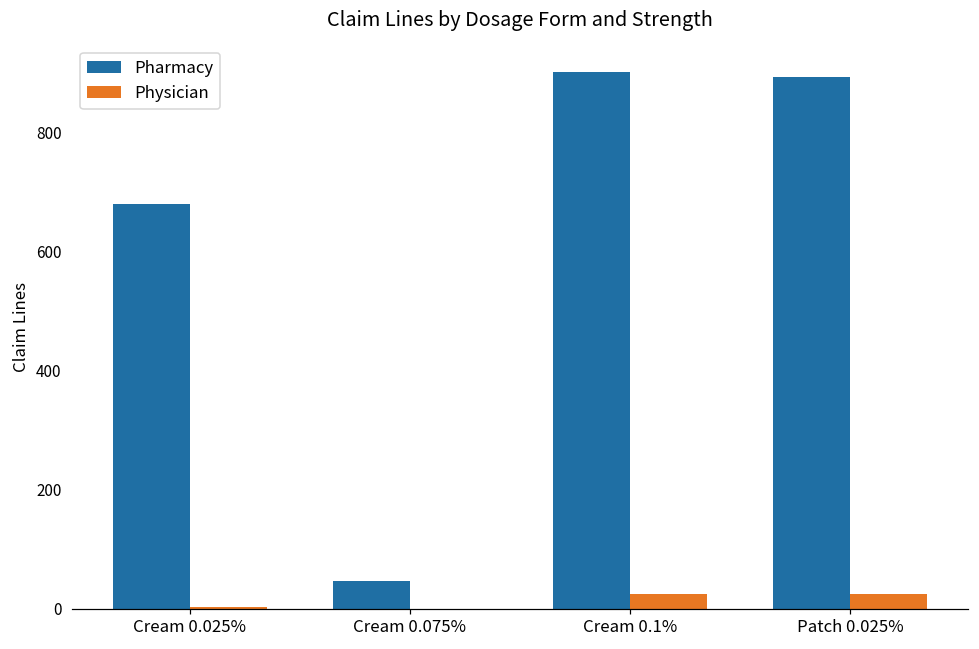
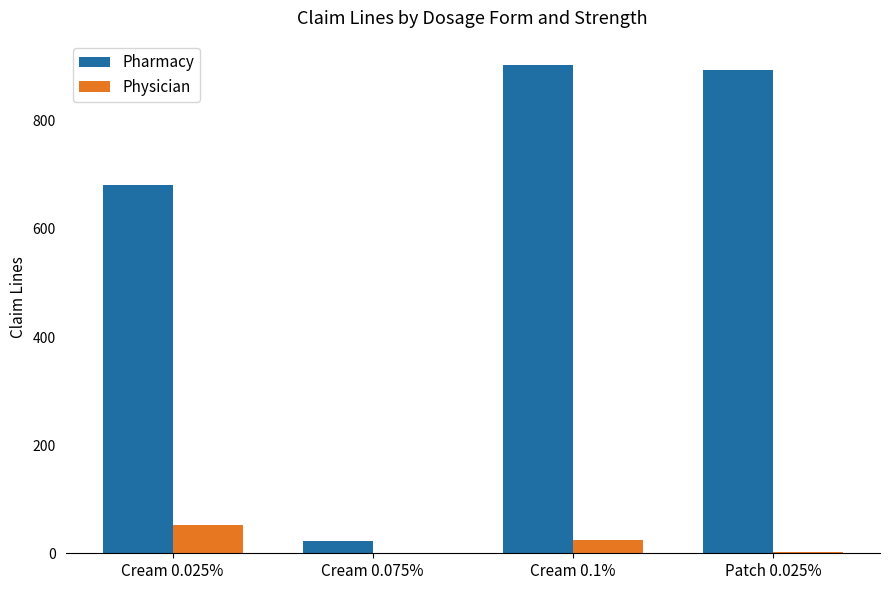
  {
    "Pharmacy": {
      "Cream 0.025%": 680,
-     "Cream 0.075%": 50,
+     "Cream 0.075%": 20,
      "Cream 0.1%": 900,
      "Patch 0.025%": 890
    },
    "Physician": {
-     "Cream 0.025%": 0,
+     "Cream 0.025%": 50,
      "Cream 0.075%": 0,
      "Cream 0.1%": 20,
-     "Patch 0.025%": 20
+     "Patch 0.025%": 0
    }
  }
